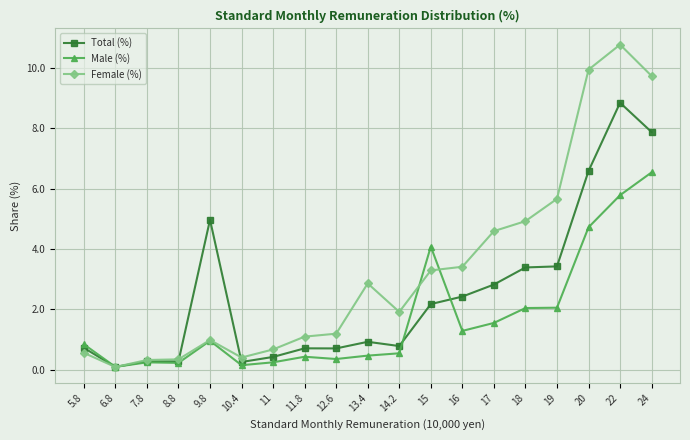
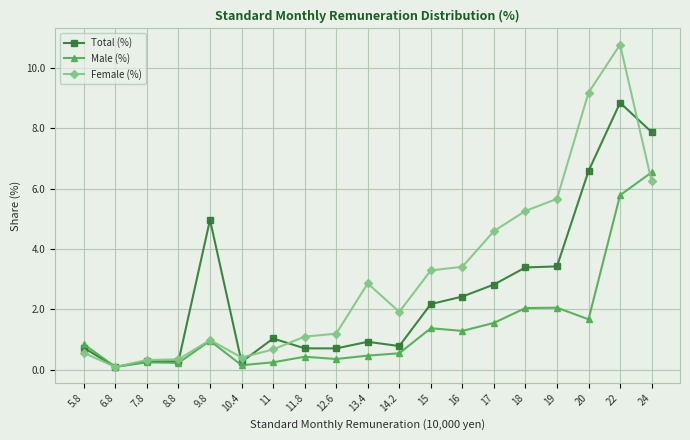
  {
    "Total (%)": {
      "5.8": 0.7,
      "9.8": 5.0,
      "10.4": 0.3,
-     "11": 0.4,
+     "11": 1.0,
      "11.8": 0.7,
      "12.6": 0.7,
      "13.4": 0.9,
      "14.2": 0.8,
      "15": 2.2,
      "16": 2.4,
      "17": 2.8,
      "18": 3.4,
      "19": 3.4,
      "20": 6.6,
      "22": 8.8,
      "24": 7.9
    },
    "Male (%)": {
      "5.8": 0.8,
      "10.4": 0.1,
      "11": 0.2,
      "11.8": 0.4,
      "12.6": 0.4,
      "13.4": 0.5,
      "14.2": 0.5,
-     "15": 4.1,
+     "15": 1.4,
      "16": 1.3,
      "17": 1.5,
      "18": 2.0,
      "19": 2.1,
-     "20": 4.7,
+     "20": 1.7,
      "22": 5.8,
      "24": 6.5
    },
    "Female (%)": {
      "5.8": 0.6,
      "10.4": 0.4,
      "11": 0.7,
      "11.8": 1.1,
      "12.6": 1.2,
      "13.4": 2.9,
      "14.2": 1.9,
      "15": 3.3,
      "16": 3.4,
      "17": 4.6,
-     "18": 4.9,
+     "18": 5.3,
      "19": 5.7,
-     "20": 9.9,
+     "20": 9.2,
      "22": 10.8,
-     "24": 9.7
+     "24": 6.2
    }
  }
